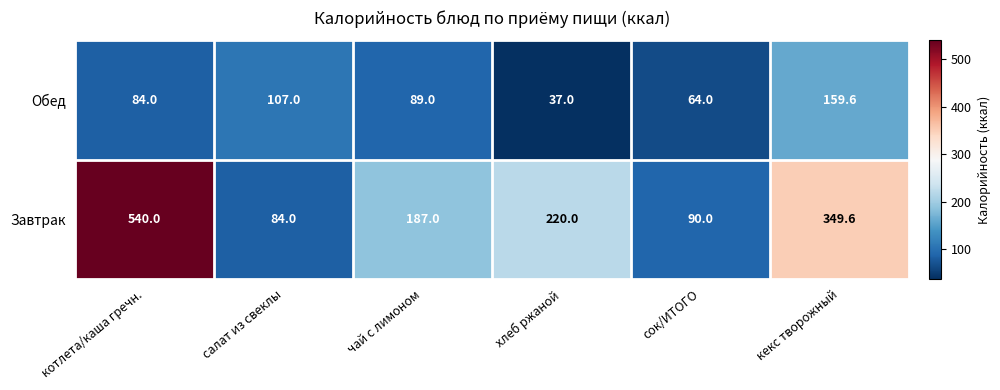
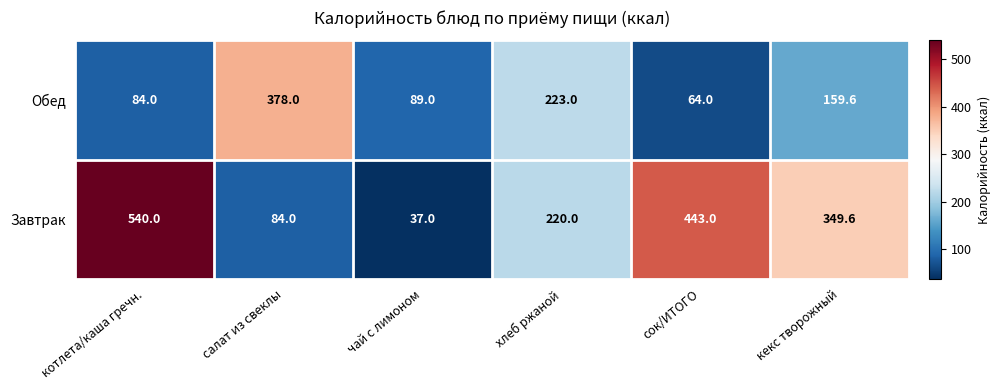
  {
    "Обед": {
      "котлета/каша гречн.": 84.0,
-     "салат из свеклы": 107.0,
+     "салат из свеклы": 378.0,
      "чай с лимоном": 89.0,
-     "хлеб ржаной": 37.0,
+     "хлеб ржаной": 223.0,
      "сок/ИТОГО": 64.0,
      "кекс творожный": 159.6
    },
    "Завтрак": {
      "котлета/каша гречн.": 540.0,
      "салат из свеклы": 84.0,
-     "чай с лимоном": 187.0,
+     "чай с лимоном": 37.0,
      "хлеб ржаной": 220.0,
-     "сок/ИТОГО": 90.0,
+     "сок/ИТОГО": 443.0,
      "кекс творожный": 349.6
    }
  }
